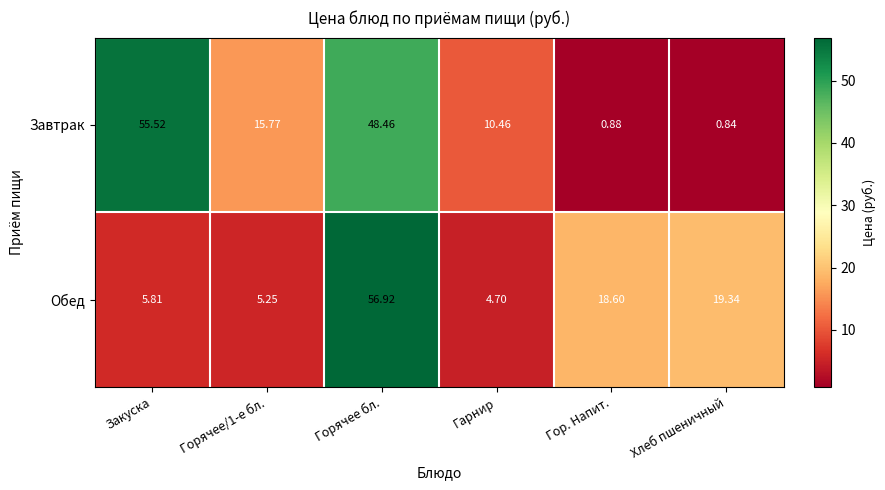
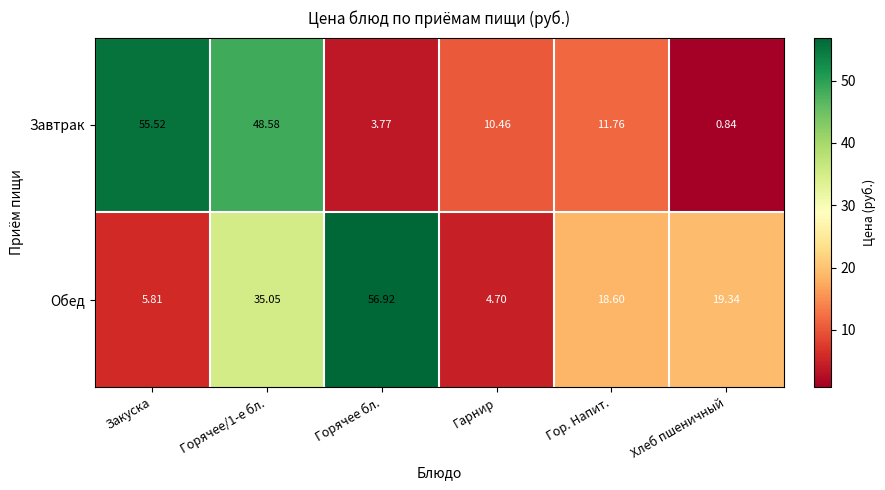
  {
    "Завтрак": {
      "Закуска": 55.52,
-     "Горячее/1-е бл.": 15.77,
-     "Горячее бл.": 48.46,
+     "Горячее/1-е бл.": 48.58,
+     "Горячее бл.": 3.77,
      "Гарнир": 10.46,
-     "Гор. Напит.": 0.88,
+     "Гор. Напит.": 11.76,
      "Хлеб пшеничный": 0.84
    },
    "Обед": {
      "Закуска": 5.81,
-     "Горячее/1-е бл.": 5.25,
+     "Горячее/1-е бл.": 35.05,
      "Горячее бл.": 56.92,
      "Гарнир": 4.70,
      "Гор. Напит.": 18.60,
      "Хлеб пшеничный": 19.34
    }
  }
